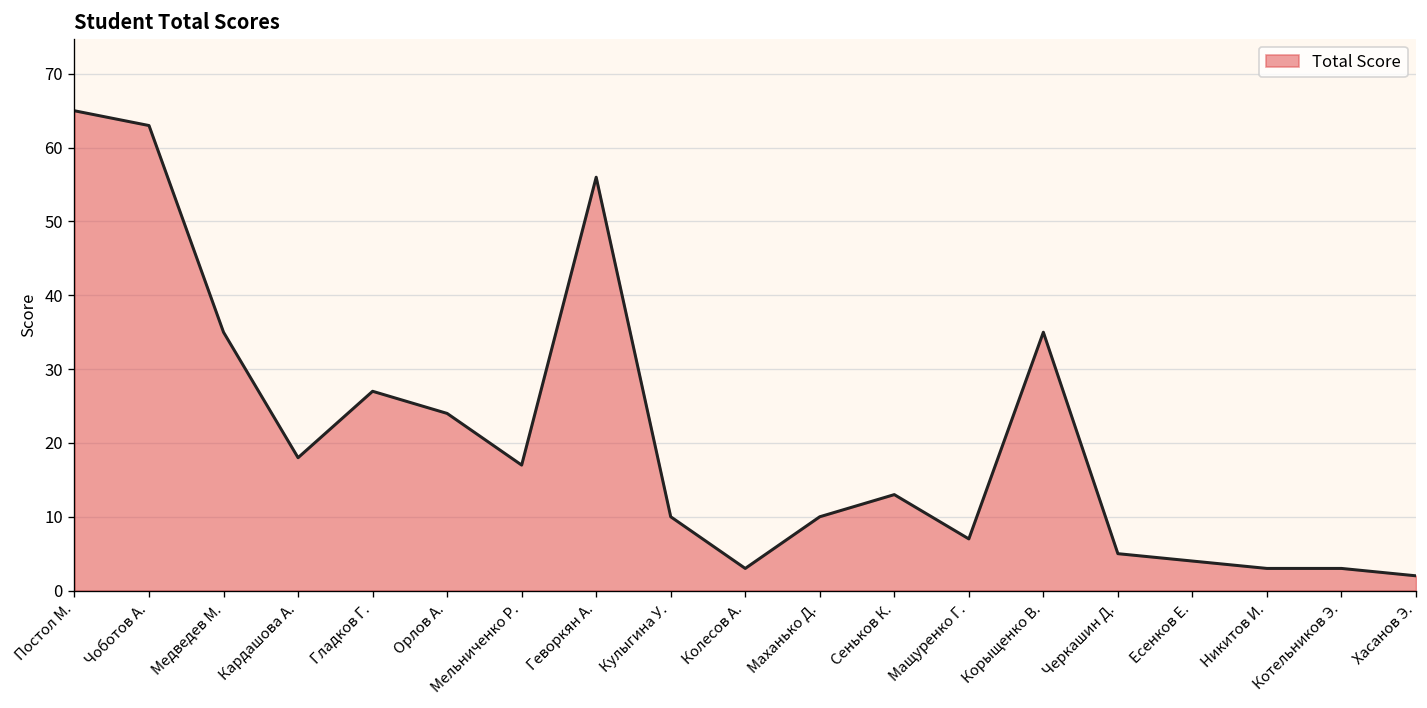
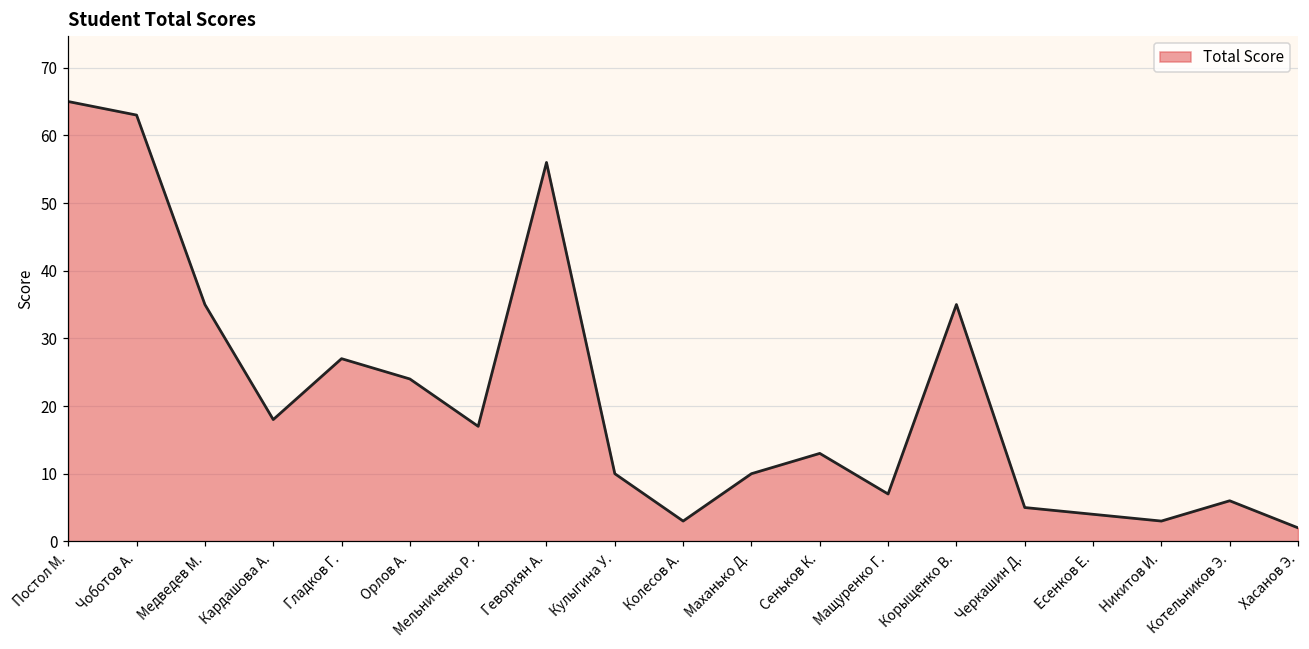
  {
    "Постол М.": 65,
    "Чоботов А.": 63,
    "Медведев М.": 35,
    "Кардашова А.": 18,
    "Гладков Г.": 27,
    "Орлов А.": 24,
    "Мельниченко Р.": 17,
    "Геворкян А.": 56,
    "Кулыгина У.": 10,
    "Колесов А.": 3,
    "Маханько Д.": 10,
    "Сеньков К.": 13,
    "Мащуренко Г.": 7,
    "Корыщенко В.": 35,
    "Черкашин Д.": 5,
    "Есенков Е.": 4,
    "Никитов И.": 3,
-   "Котельников Э.": 3,
+   "Котельников Э.": 6,
    "Хасанов Э.": 2
  }
